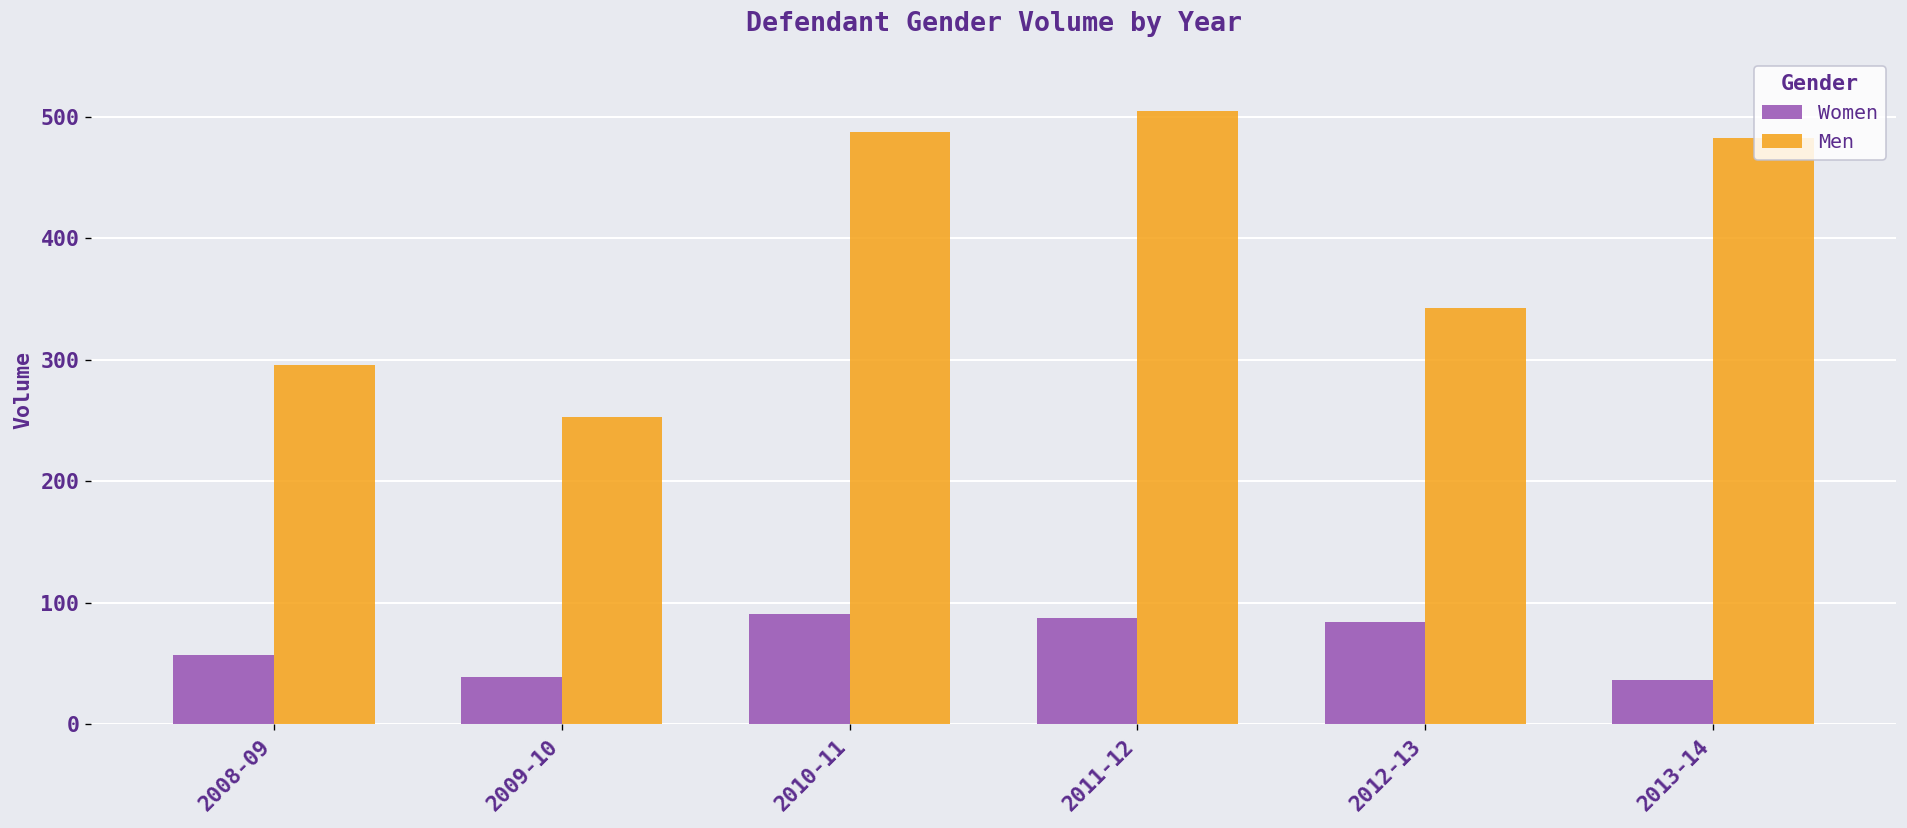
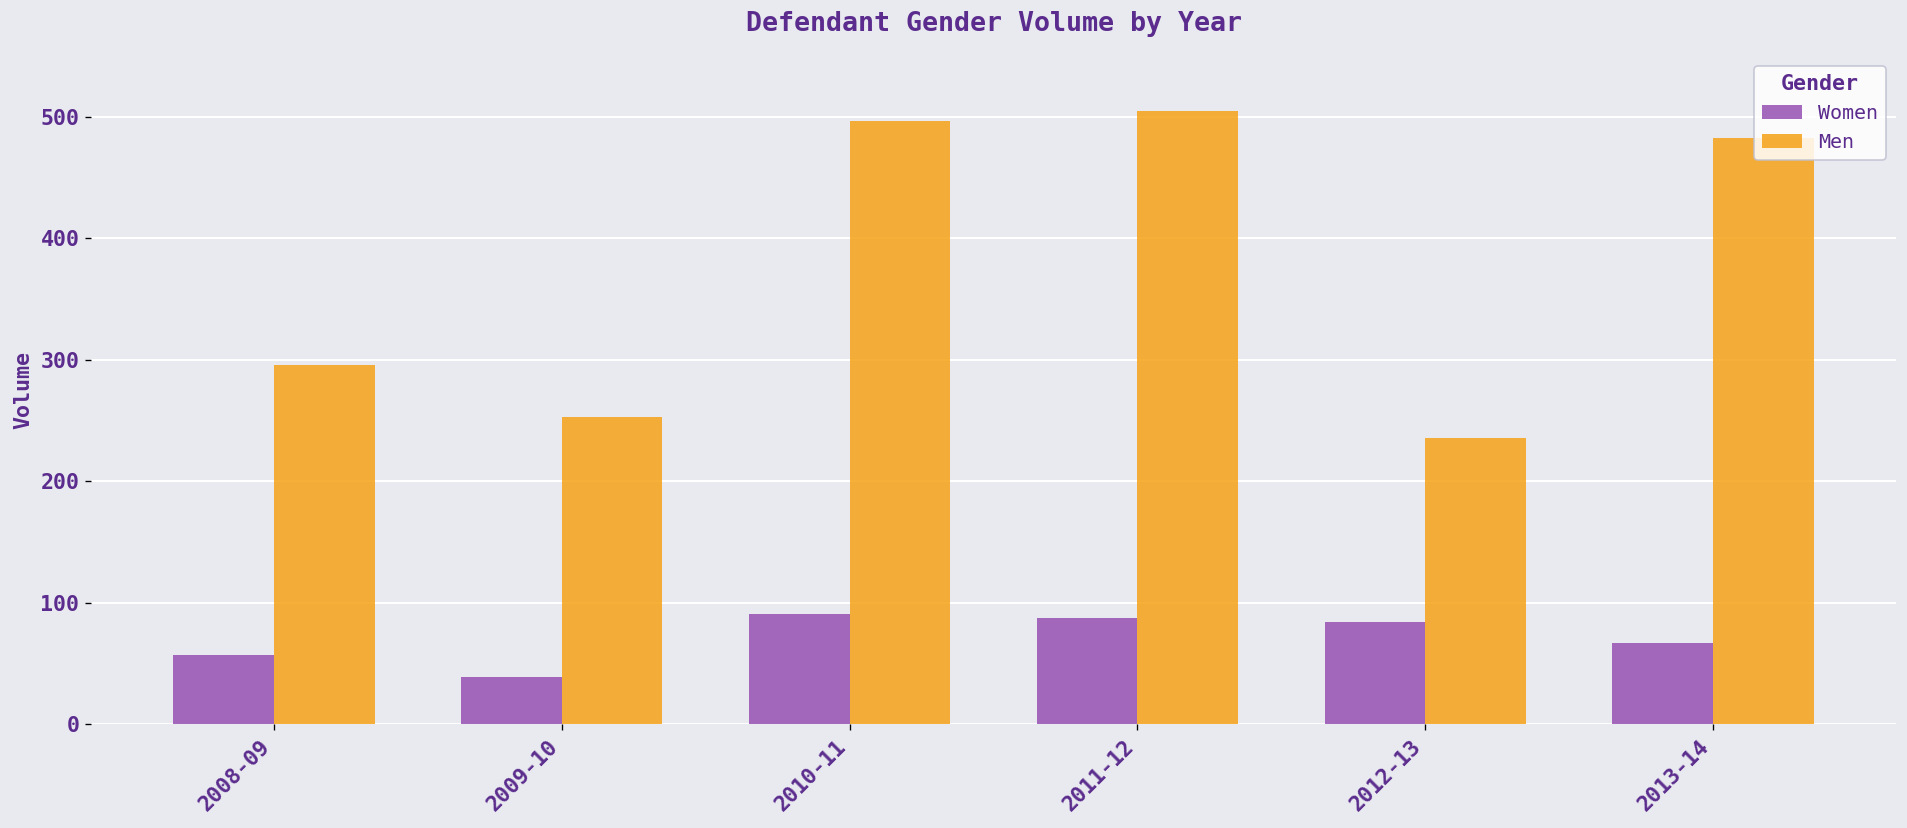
  {
    "Women": {
      "2008-09": 57,
      "2009-10": 39,
      "2010-11": 91,
      "2011-12": 88,
      "2012-13": 84,
-     "2013-14": 37
+     "2013-14": 67
    },
    "Men": {
      "2008-09": 296,
      "2009-10": 253,
-     "2010-11": 488,
+     "2010-11": 497,
      "2011-12": 505,
-     "2012-13": 343
+     "2012-13": 236
    }
  }
